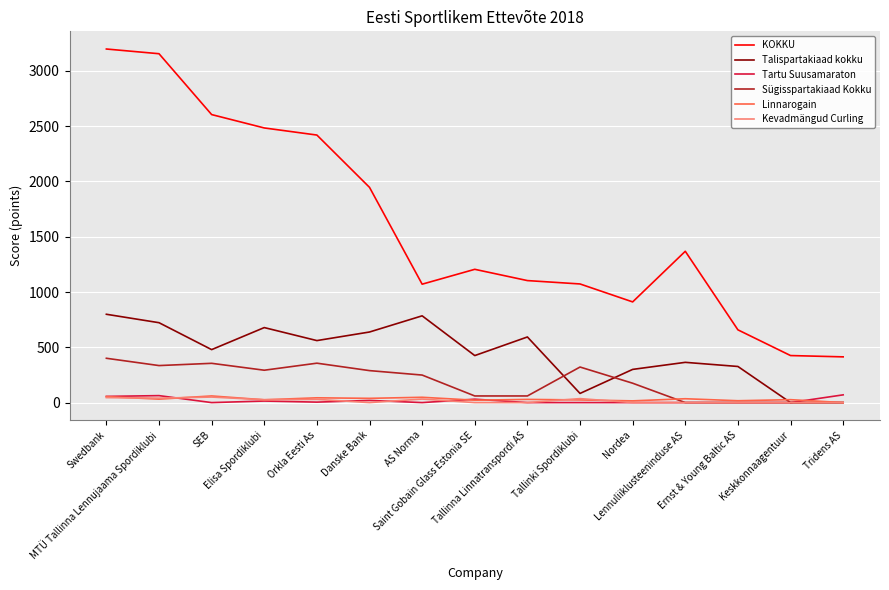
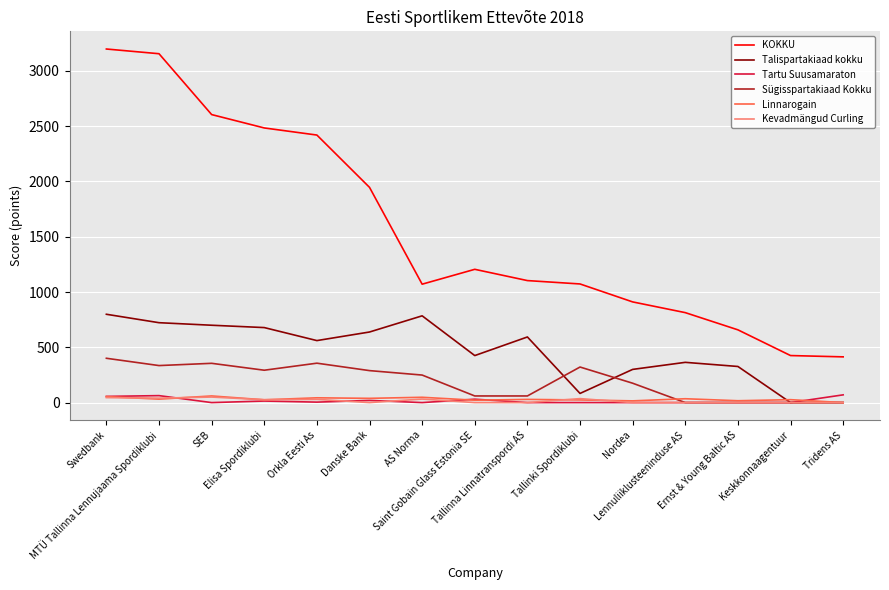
  {
    "KOKKU": {
      "Swedbank": 3200,
      "MTÜ Tallinna Lennujaama Spordiklubi": 3160,
      "SEB": 2610,
      "Elisa Spordiklubi": 2480,
      "Orkla Eesti As": 2420,
      "Danske Bank": 1950,
      "AS Norma": 1070,
      "Saint Gobain Glass Estonia SE": 1210,
      "Tallinna Linnatranspordi AS": 1100,
      "Tallinki Spordiklubi": 1070,
      "Nordea": 910,
-     "Lennuliiklusteeninduse AS": 1370,
+     "Lennuliiklusteeninduse AS": 810,
      "Ernst & Young Baltic AS": 660,
      "Keskkonnaagentuur": 430,
      "Tridens AS": 410
    },
    "Talispartakiaad kokku": {
      "Swedbank": 800,
      "MTÜ Tallinna Lennujaama Spordiklubi": 720,
-     "SEB": 480,
+     "SEB": 700,
      "Elisa Spordiklubi": 680,
      "Orkla Eesti As": 560,
      "Danske Bank": 640,
      "AS Norma": 780,
      "Saint Gobain Glass Estonia SE": 430,
      "Tallinna Linnatranspordi AS": 590,
      "Tallinki Spordiklubi": 80,
      "Nordea": 300,
      "Lennuliiklusteeninduse AS": 360,
      "Ernst & Young Baltic AS": 330
    }
  }
